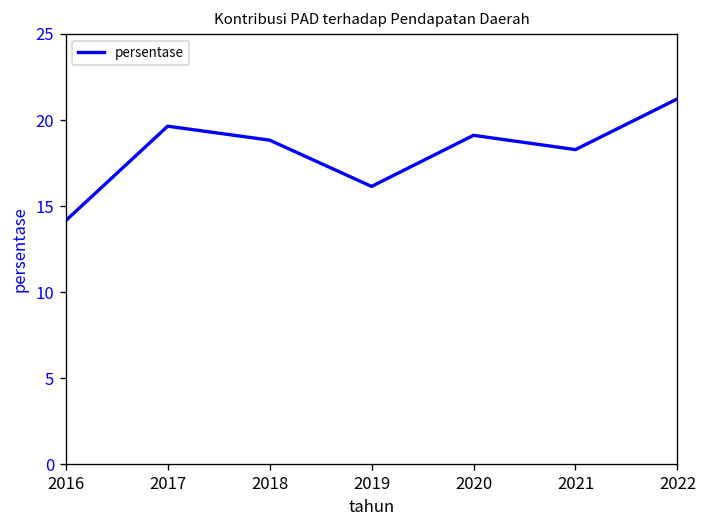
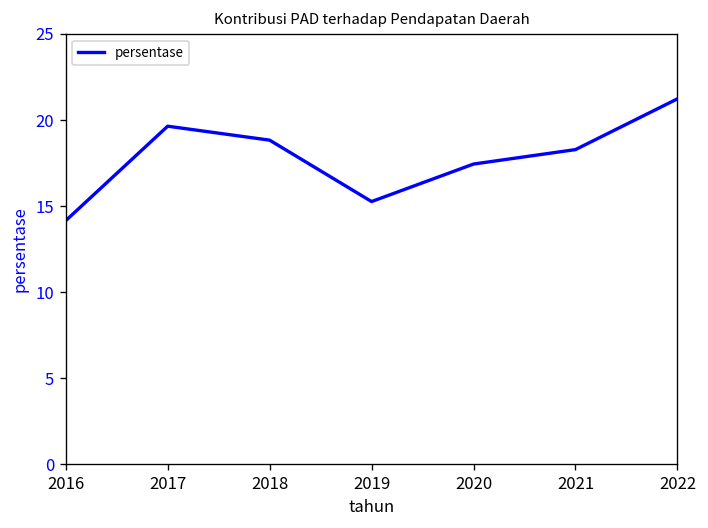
  {
    "2016": 14.2,
    "2017": 19.6,
    "2018": 18.8,
-   "2019": 16.1,
-   "2020": 19.1,
+   "2019": 15.3,
+   "2020": 17.4,
    "2021": 18.3,
    "2022": 21.2
  }
